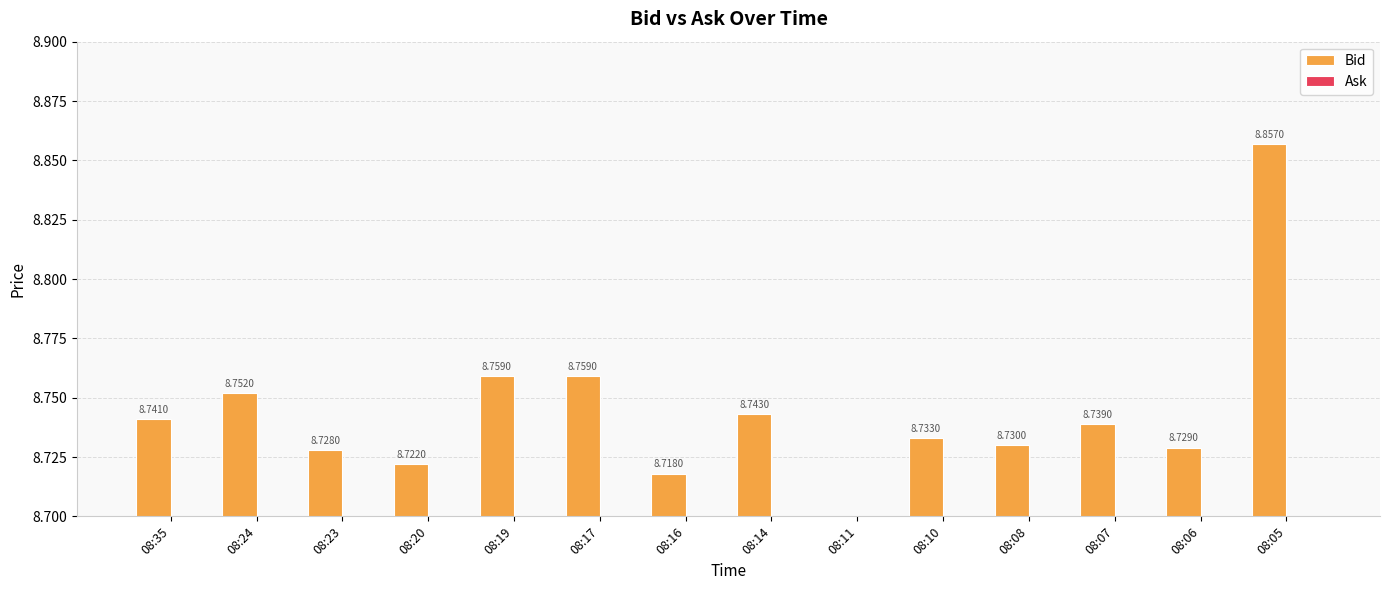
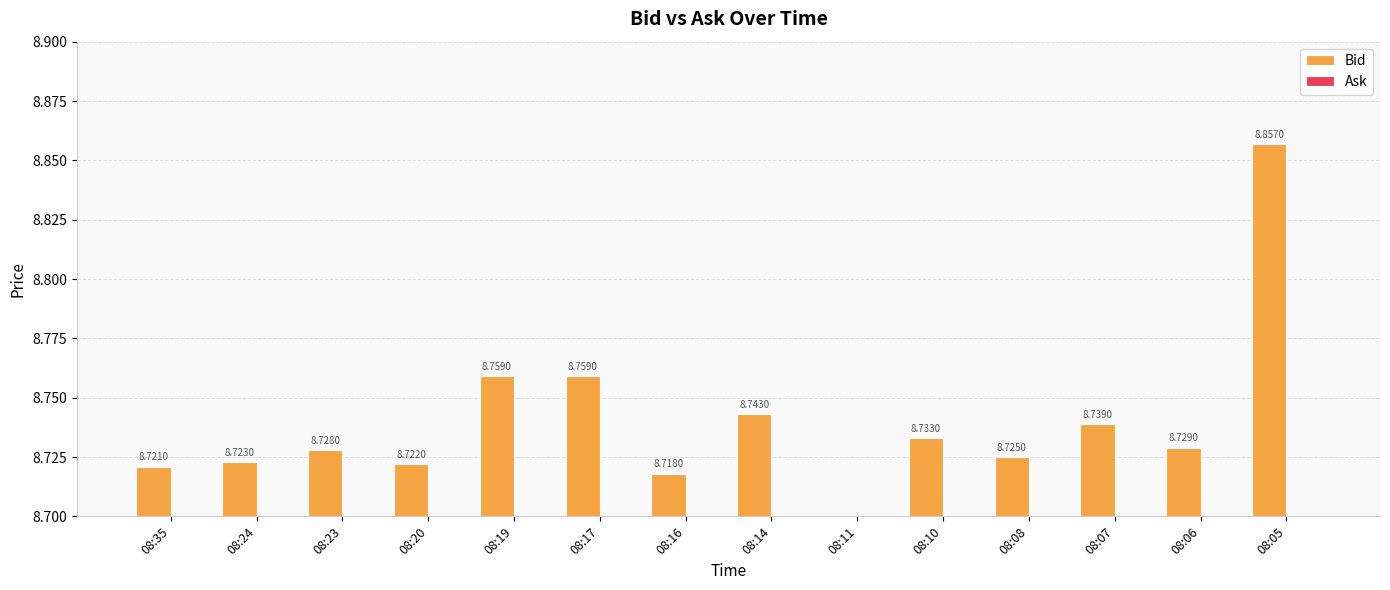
  {
    "Bid": {
-     "08:35": 8.7410,
-     "08:24": 8.7520,
+     "08:35": 8.7210,
+     "08:24": 8.7230,
      "08:23": 8.7280,
      "08:20": 8.7220,
      "08:19": 8.7590,
      "08:17": 8.7590,
      "08:16": 8.7180,
      "08:14": 8.7430,
      "08:10": 8.7330,
-     "08:08": 8.7300,
+     "08:08": 8.7250,
      "08:07": 8.7390,
      "08:06": 8.7290,
      "08:05": 8.8570
    }
  }
